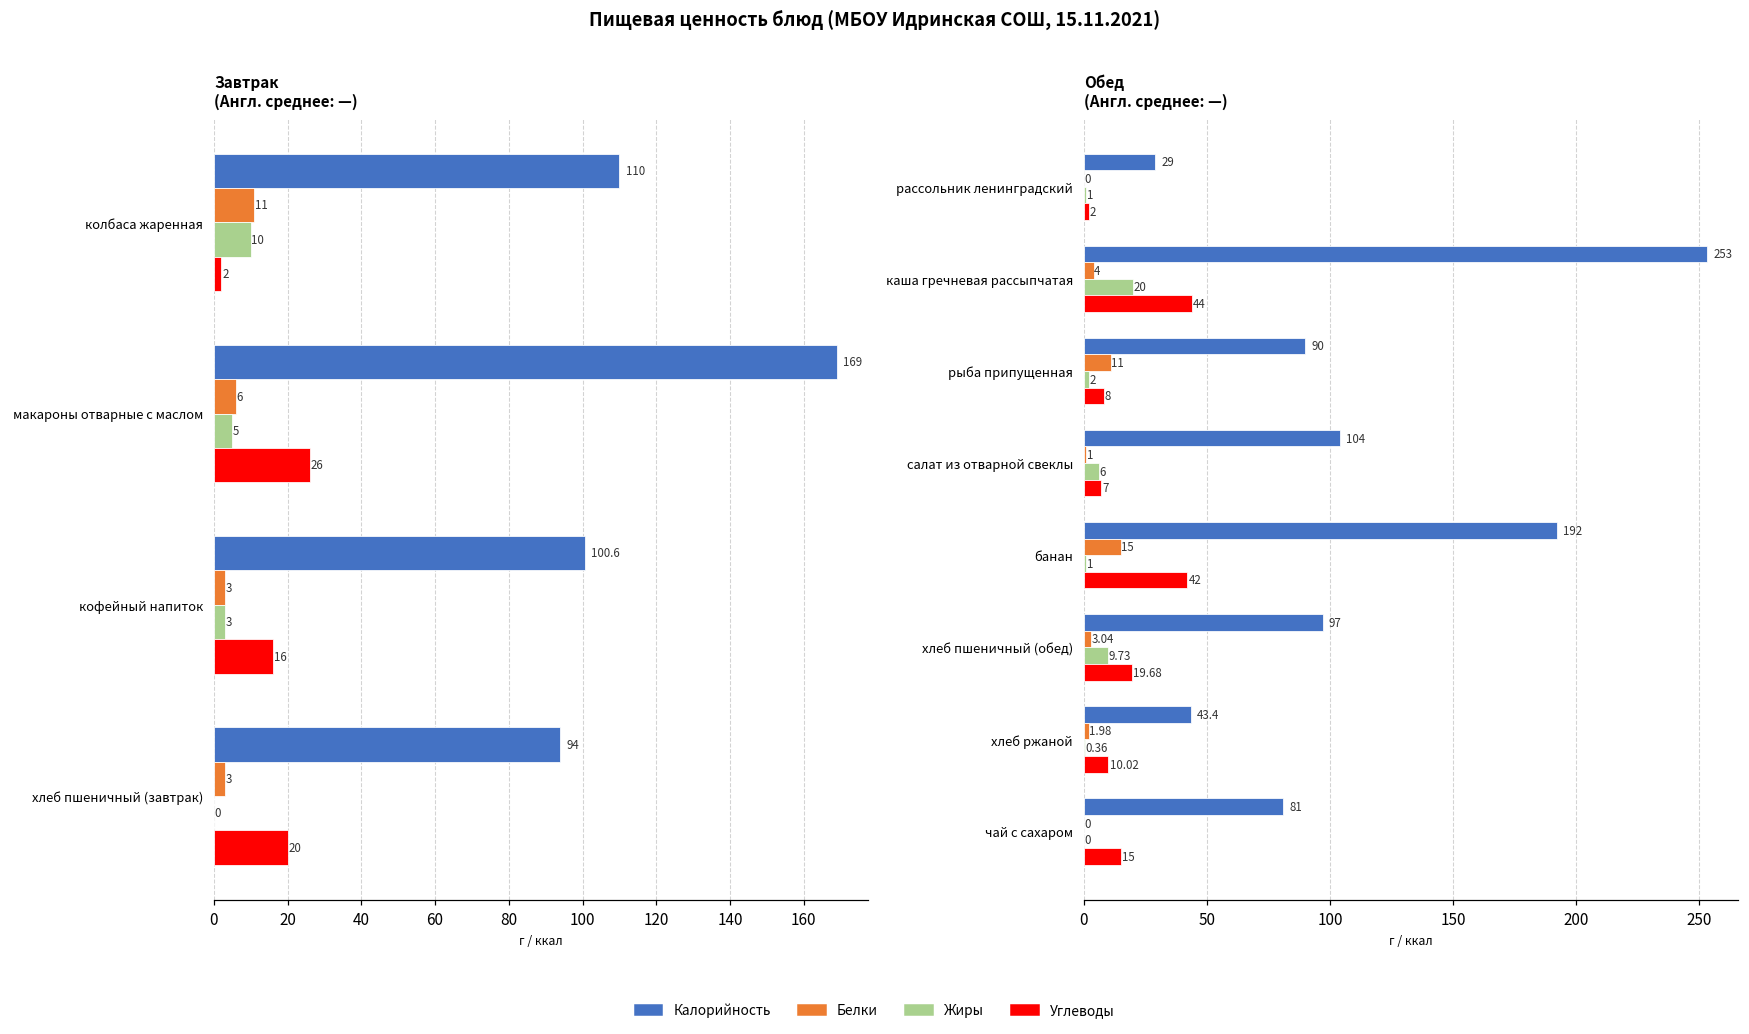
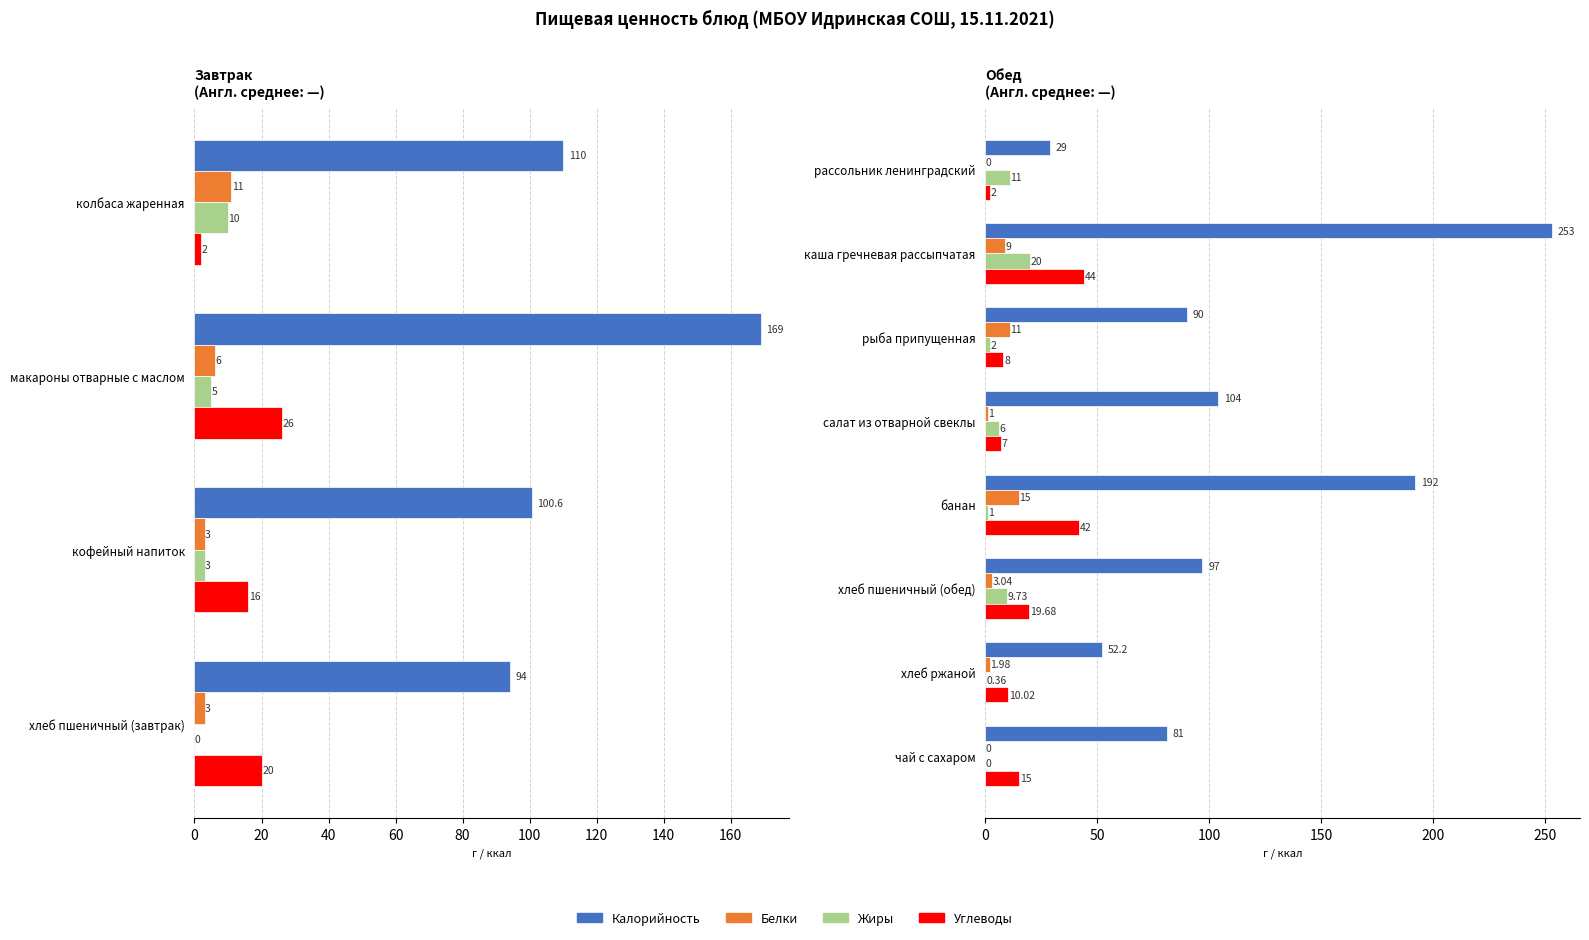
  {
    "Завтрак (Англ. среднее: —)": {
      "Калорийность": {
        "колбаса жаренная": 110,
        "макароны отварные с маслом": 169,
        "кофейный напиток": 100.6,
        "хлеб пшеничный (завтрак)": 94
      },
      "Белки": {
        "колбаса жаренная": 11,
        "макароны отварные с маслом": 6,
        "кофейный напиток": 3,
        "хлеб пшеничный (завтрак)": 3
      },
      "Жиры": {
        "колбаса жаренная": 10,
        "макароны отварные с маслом": 5,
        "кофейный напиток": 3,
        "хлеб пшеничный (завтрак)": 0
      },
      "Углеводы": {
        "колбаса жаренная": 2,
        "макароны отварные с маслом": 26,
        "кофейный напиток": 16,
        "хлеб пшеничный (завтрак)": 20
      }
    },
    "Обед (Англ. среднее: —)": {
      "Калорийность": {
        "рассольник ленинградский": 29,
        "каша гречневая рассыпчатая": 253,
        "рыба припущенная": 90,
        "салат из отварной свеклы": 104,
        "банан": 192,
        "хлеб пшеничный (обед)": 97,
-       "хлеб ржаной": 43.4,
+       "хлеб ржаной": 52.2,
        "чай с сахаром": 81
      },
      "Белки": {
        "рассольник ленинградский": 0,
-       "каша гречневая рассыпчатая": 4,
+       "каша гречневая рассыпчатая": 9,
        "рыба припущенная": 11,
        "салат из отварной свеклы": 1,
        "банан": 15,
        "хлеб пшеничный (обед)": 3.04,
        "хлеб ржаной": 1.98,
        "чай с сахаром": 0
      },
      "Жиры": {
-       "рассольник ленинградский": 1,
+       "рассольник ленинградский": 11,
        "каша гречневая рассыпчатая": 20,
        "рыба припущенная": 2,
        "салат из отварной свеклы": 6,
        "банан": 1,
        "хлеб пшеничный (обед)": 9.73,
        "хлеб ржаной": 0.36,
        "чай с сахаром": 0
      },
      "Углеводы": {
        "рассольник ленинградский": 2,
        "каша гречневая рассыпчатая": 44,
        "рыба припущенная": 8,
        "салат из отварной свеклы": 7,
        "банан": 42,
        "хлеб пшеничный (обед)": 19.68,
        "хлеб ржаной": 10.02,
        "чай с сахаром": 15
      }
    }
  }
